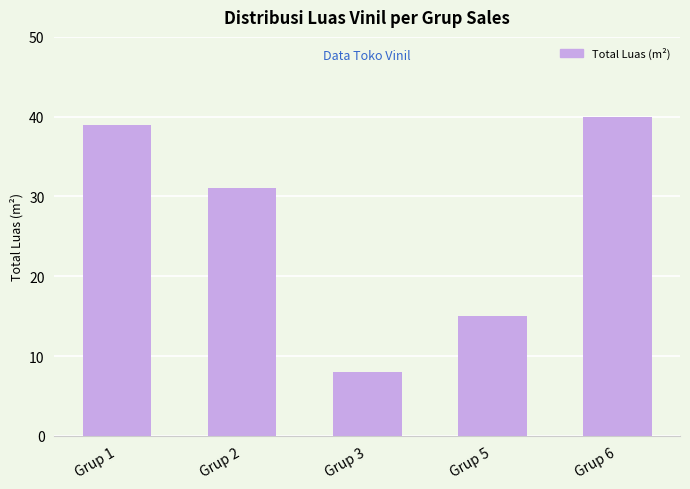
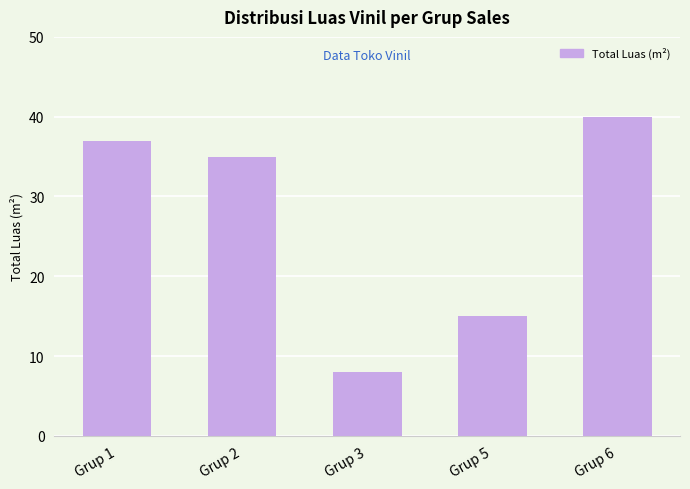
  {
-   "Grup 1": 39,
-   "Grup 2": 31,
+   "Grup 1": 37,
+   "Grup 2": 35,
    "Grup 3": 8,
    "Grup 5": 15,
    "Grup 6": 40
  }
